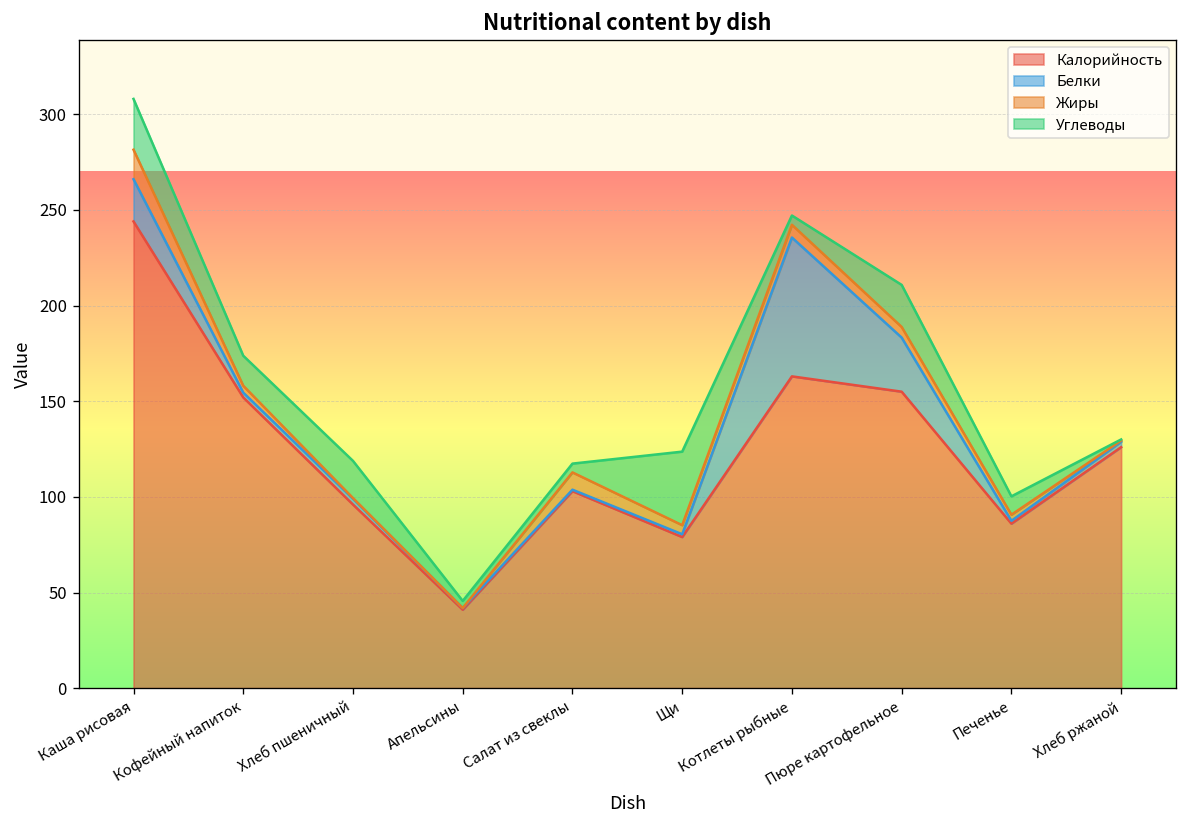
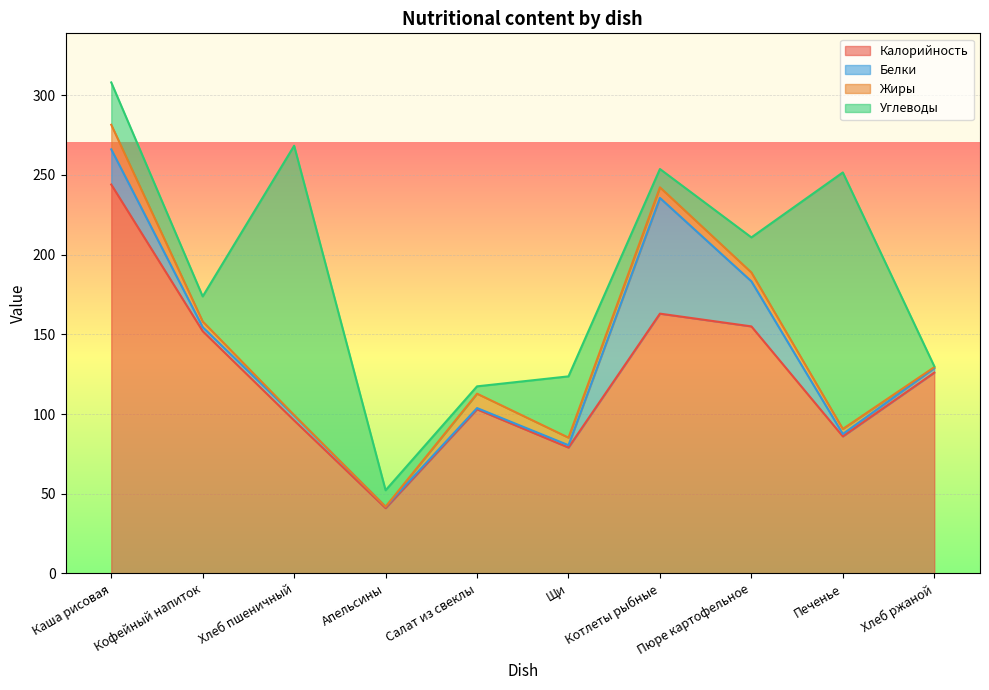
  {
    "Белки": {
      "Каша рисовая": 22,
      "Кофейный напиток": 3,
      "Котлеты рыбные": 73,
      "Пюре картофельное": 28
    },
    "Углеводы": {
      "Каша рисовая": 27,
      "Кофейный напиток": 16,
-     "Хлеб пшеничный": 19,
-     "Апельсины": 4,
+     "Хлеб пшеничный": 169,
+     "Апельсины": 10,
      "Салат из свеклы": 5,
      "Щи": 38,
-     "Котлеты рыбные": 5,
+     "Котлеты рыбные": 11,
      "Пюре картофельное": 22,
-     "Печенье": 10
+     "Печенье": 161
    }
  }
